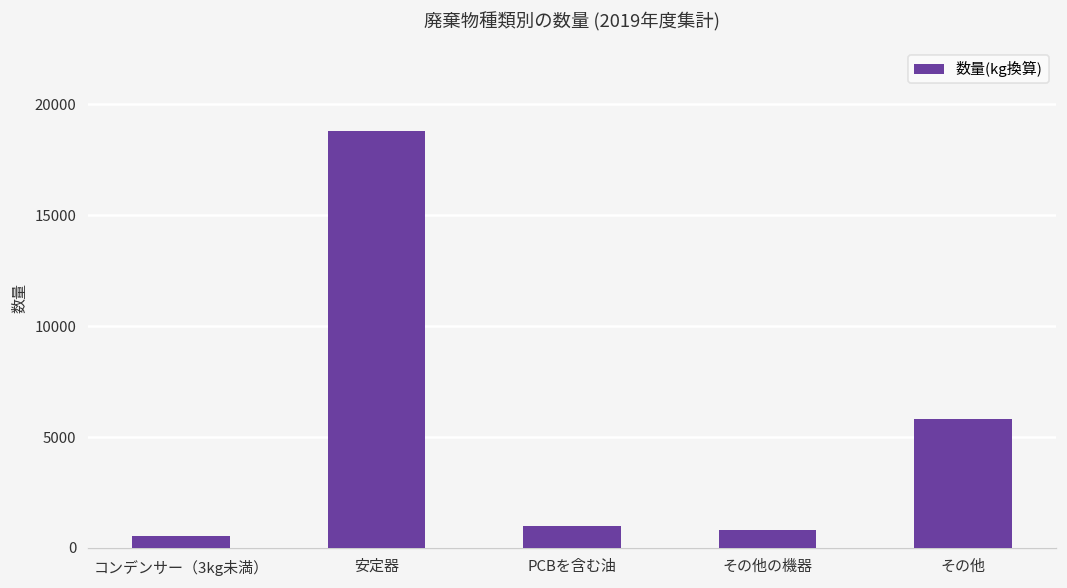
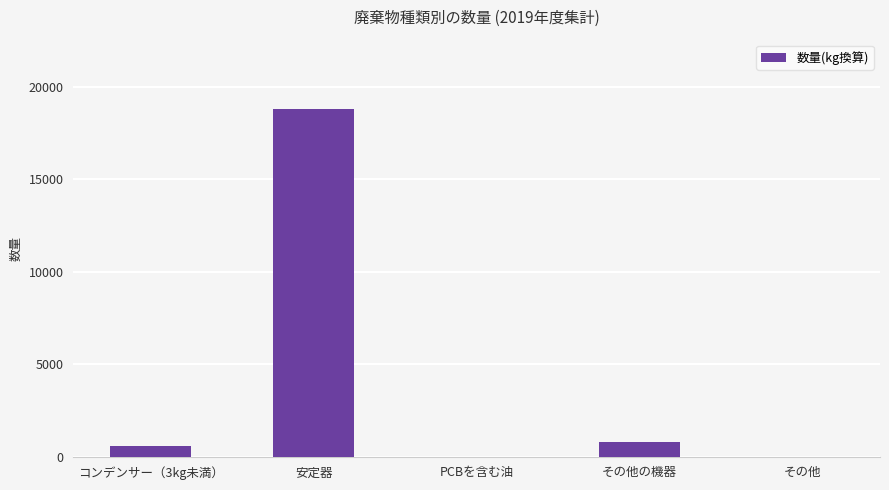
  {
    "コンデンサー（3kg未満）": 500,
    "安定器": 18800,
-   "PCBを含む油": 1000,
+   "PCBを含む油": 0,
    "その他の機器": 800,
-   "その他": 5800
+   "その他": 0
  }
